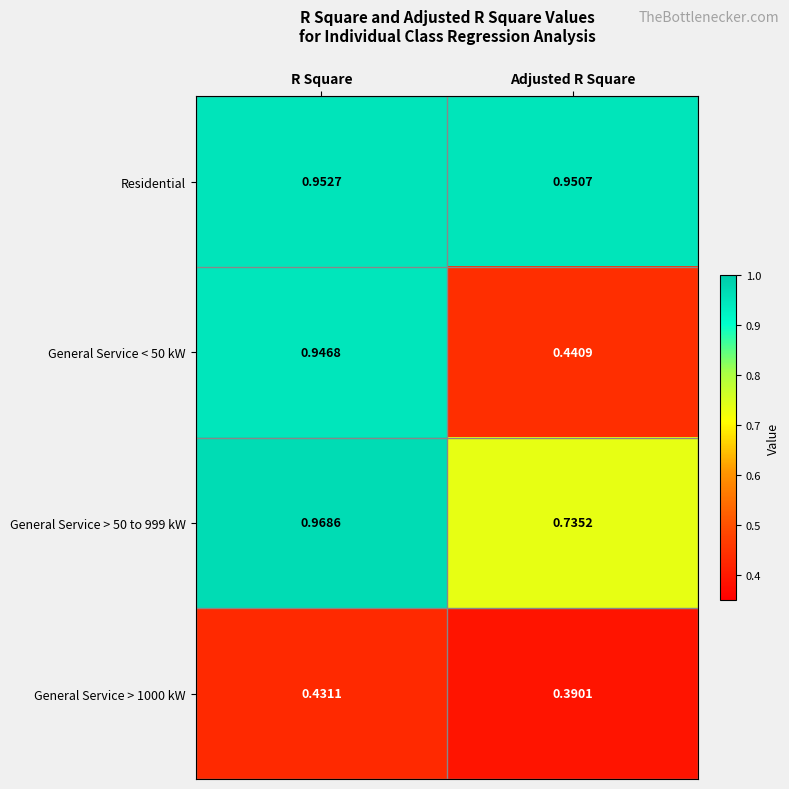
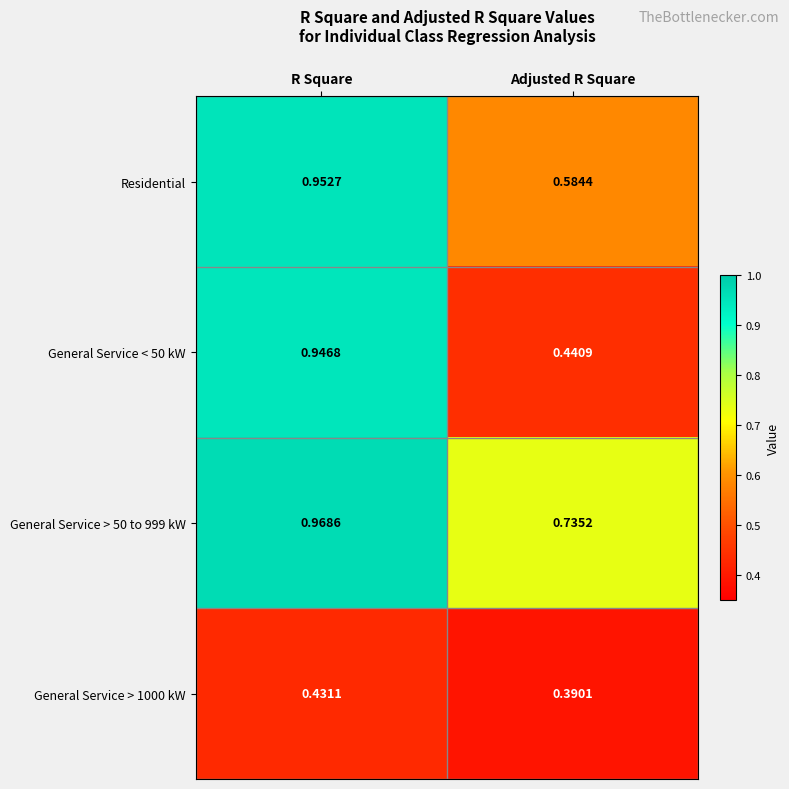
  {
    "Residential": {
      "R Square": 0.9527,
-     "Adjusted R Square": 0.9507
+     "Adjusted R Square": 0.5844
    },
    "General Service < 50 kW": {
      "R Square": 0.9468,
      "Adjusted R Square": 0.4409
    },
    "General Service > 50 to 999 kW": {
      "R Square": 0.9686,
      "Adjusted R Square": 0.7352
    },
    "General Service > 1000 kW": {
      "R Square": 0.4311,
      "Adjusted R Square": 0.3901
    }
  }
